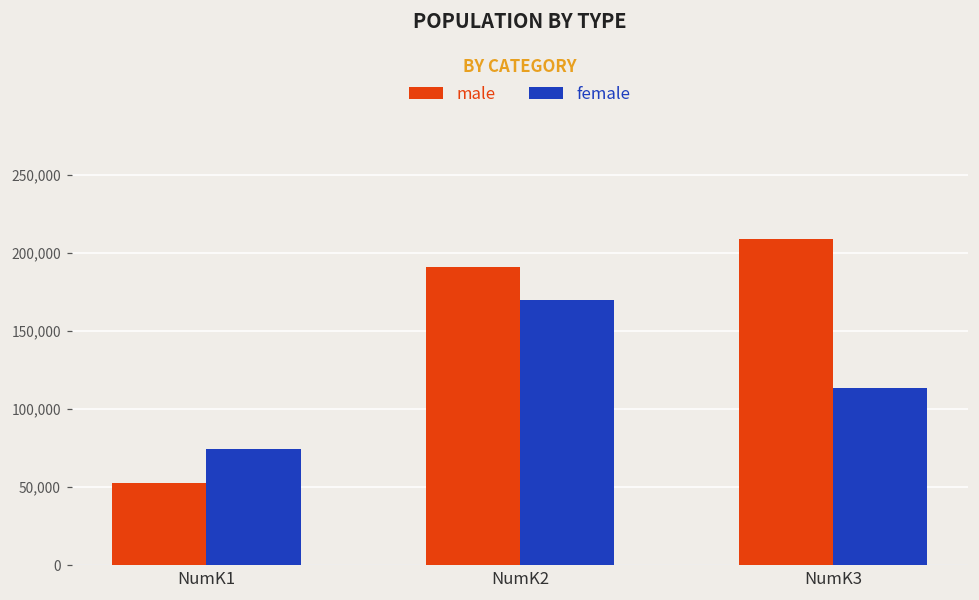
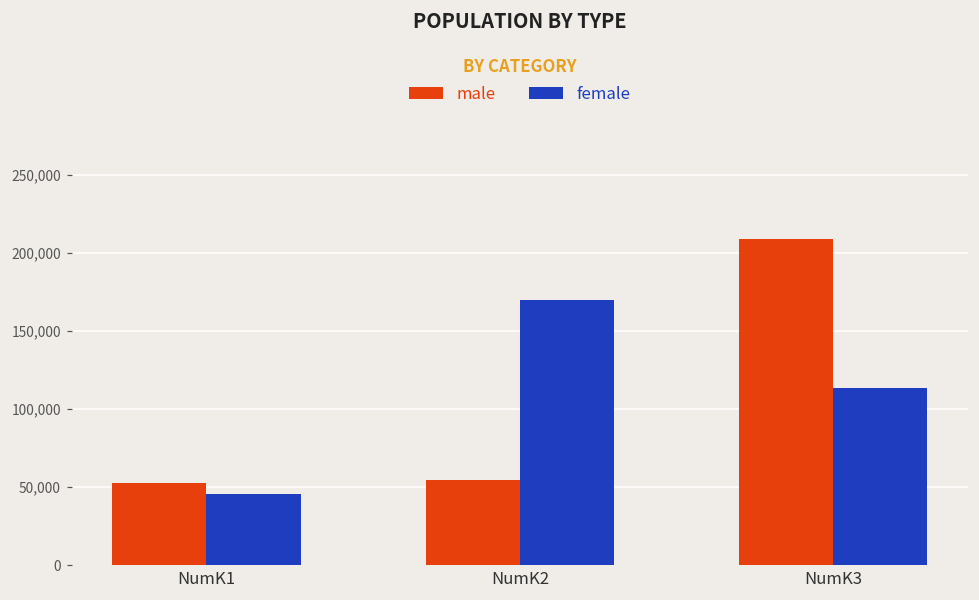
  {
    "male": {
      "NumK1": "52,000",
-     "NumK2": "191,000",
+     "NumK2": "55,000",
      "NumK3": "209,000"
    },
    "female": {
-     "NumK1": "74,000",
+     "NumK1": "45,000",
      "NumK2": "170,000",
      "NumK3": "113,000"
    }
  }
